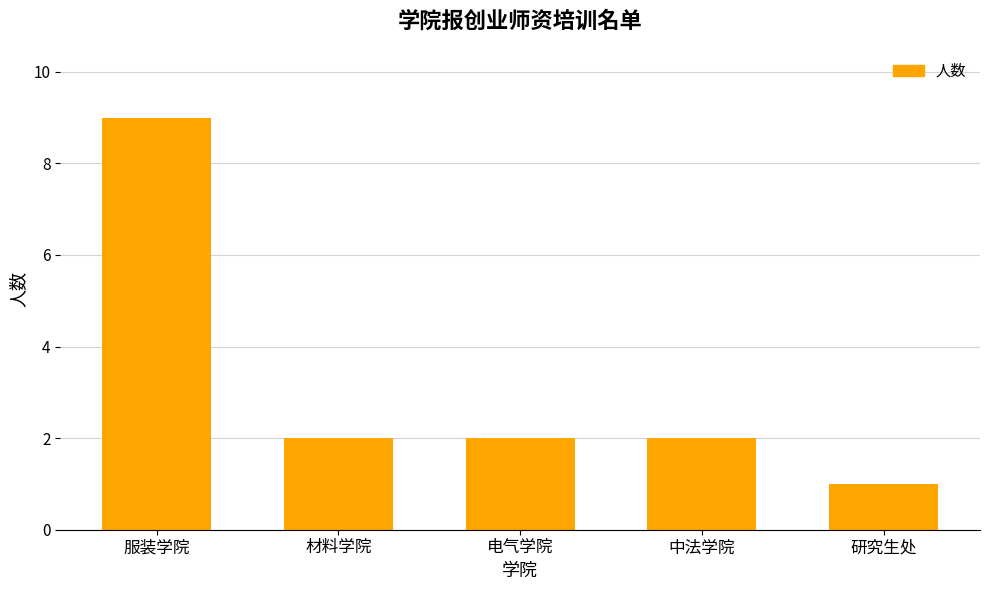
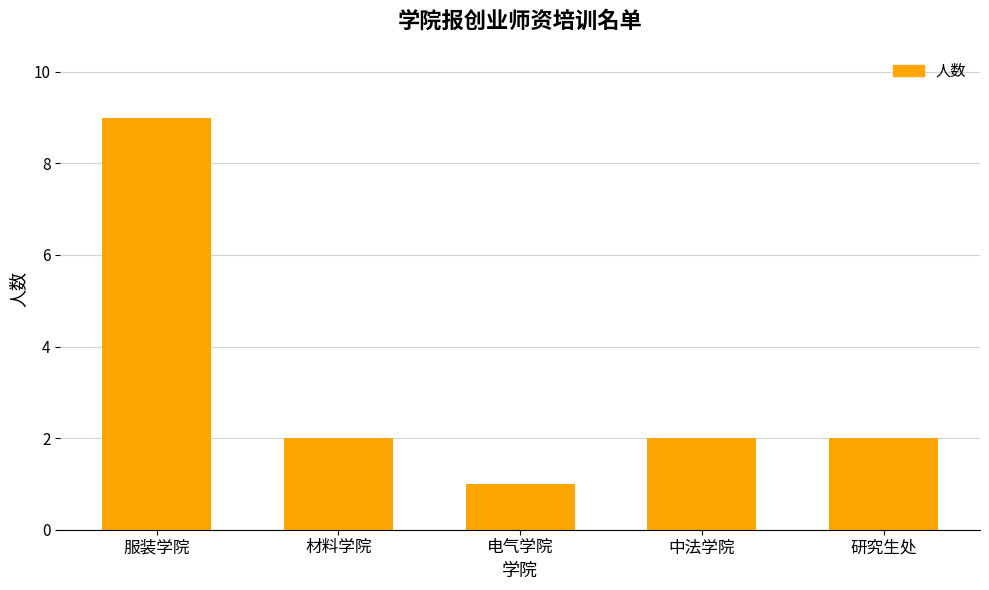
  {
    "服装学院": 9,
    "材料学院": 2,
-   "电气学院": 2,
+   "电气学院": 1,
    "中法学院": 2,
-   "研究生处": 1
+   "研究生处": 2
  }
